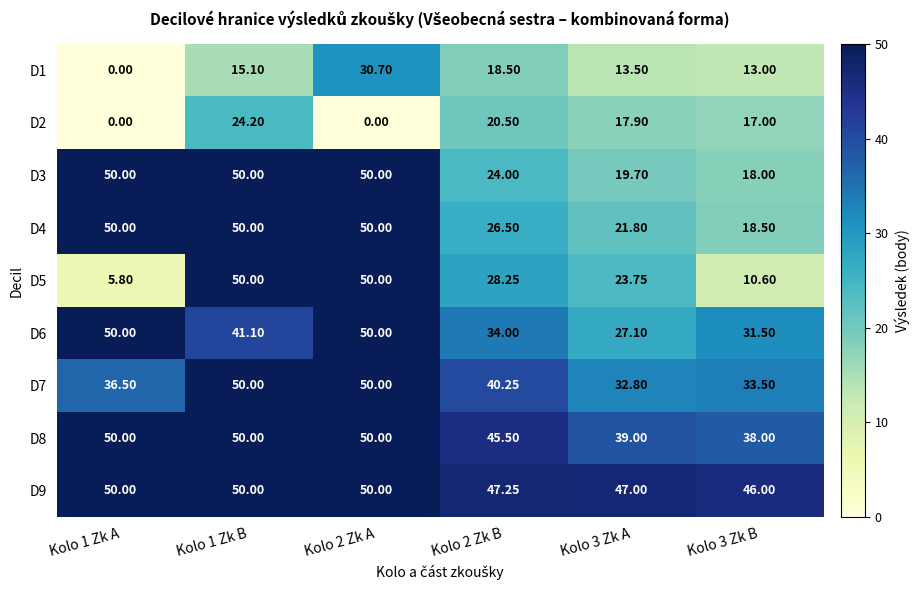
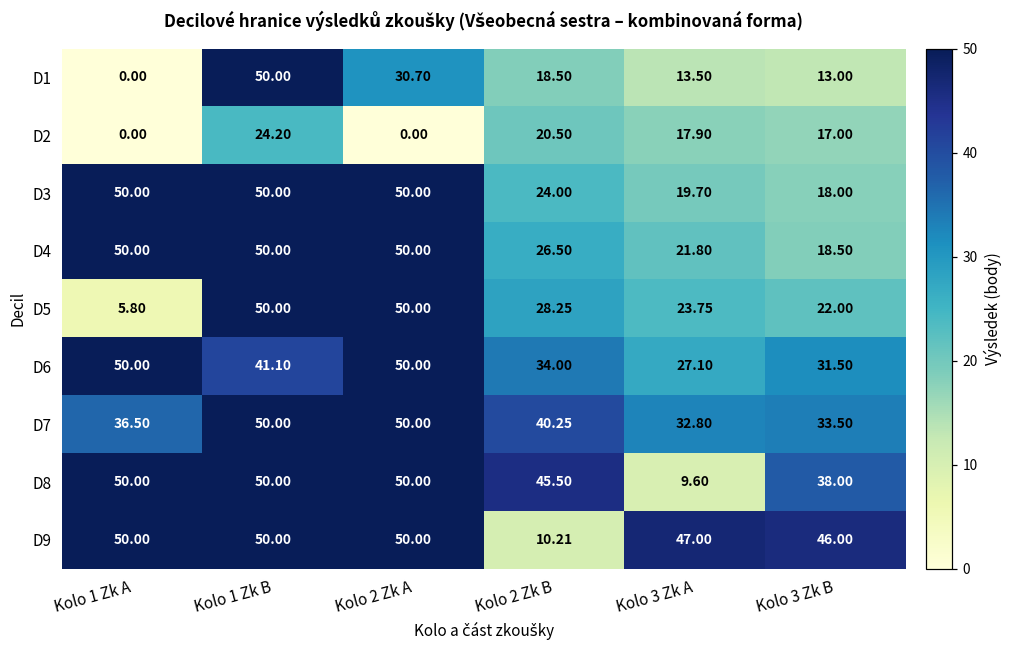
  {
    "D1": {
      "Kolo 1 Zk A": 0.00,
-     "Kolo 1 Zk B": 15.10,
+     "Kolo 1 Zk B": 50.00,
      "Kolo 2 Zk A": 30.70,
      "Kolo 2 Zk B": 18.50,
      "Kolo 3 Zk A": 13.50,
      "Kolo 3 Zk B": 13.00
    },
    "D2": {
      "Kolo 1 Zk A": 0.00,
      "Kolo 1 Zk B": 24.20,
      "Kolo 2 Zk A": 0.00,
      "Kolo 2 Zk B": 20.50,
      "Kolo 3 Zk A": 17.90,
      "Kolo 3 Zk B": 17.00
    },
    "D3": {
      "Kolo 1 Zk A": 50.00,
      "Kolo 1 Zk B": 50.00,
      "Kolo 2 Zk A": 50.00,
      "Kolo 2 Zk B": 24.00,
      "Kolo 3 Zk A": 19.70,
      "Kolo 3 Zk B": 18.00
    },
    "D4": {
      "Kolo 1 Zk A": 50.00,
      "Kolo 1 Zk B": 50.00,
      "Kolo 2 Zk A": 50.00,
      "Kolo 2 Zk B": 26.50,
      "Kolo 3 Zk A": 21.80,
      "Kolo 3 Zk B": 18.50
    },
    "D5": {
      "Kolo 1 Zk A": 5.80,
      "Kolo 1 Zk B": 50.00,
      "Kolo 2 Zk A": 50.00,
      "Kolo 2 Zk B": 28.25,
      "Kolo 3 Zk A": 23.75,
-     "Kolo 3 Zk B": 10.60
+     "Kolo 3 Zk B": 22.00
    },
    "D6": {
      "Kolo 1 Zk A": 50.00,
      "Kolo 1 Zk B": 41.10,
      "Kolo 2 Zk A": 50.00,
      "Kolo 2 Zk B": 34.00,
      "Kolo 3 Zk A": 27.10,
      "Kolo 3 Zk B": 31.50
    },
    "D7": {
      "Kolo 1 Zk A": 36.50,
      "Kolo 1 Zk B": 50.00,
      "Kolo 2 Zk A": 50.00,
      "Kolo 2 Zk B": 40.25,
      "Kolo 3 Zk A": 32.80,
      "Kolo 3 Zk B": 33.50
    },
    "D8": {
      "Kolo 1 Zk A": 50.00,
      "Kolo 1 Zk B": 50.00,
      "Kolo 2 Zk A": 50.00,
      "Kolo 2 Zk B": 45.50,
-     "Kolo 3 Zk A": 39.00,
+     "Kolo 3 Zk A": 9.60,
      "Kolo 3 Zk B": 38.00
    },
    "D9": {
      "Kolo 1 Zk A": 50.00,
      "Kolo 1 Zk B": 50.00,
      "Kolo 2 Zk A": 50.00,
-     "Kolo 2 Zk B": 47.25,
+     "Kolo 2 Zk B": 10.21,
      "Kolo 3 Zk A": 47.00,
      "Kolo 3 Zk B": 46.00
    }
  }
